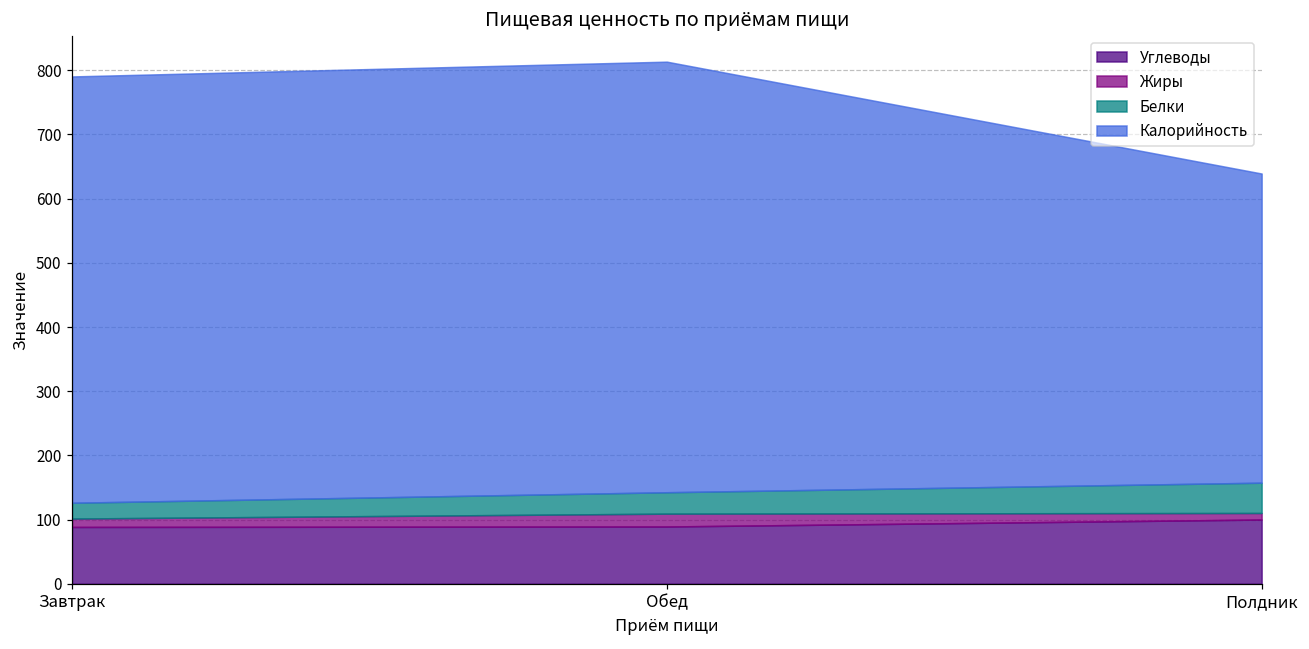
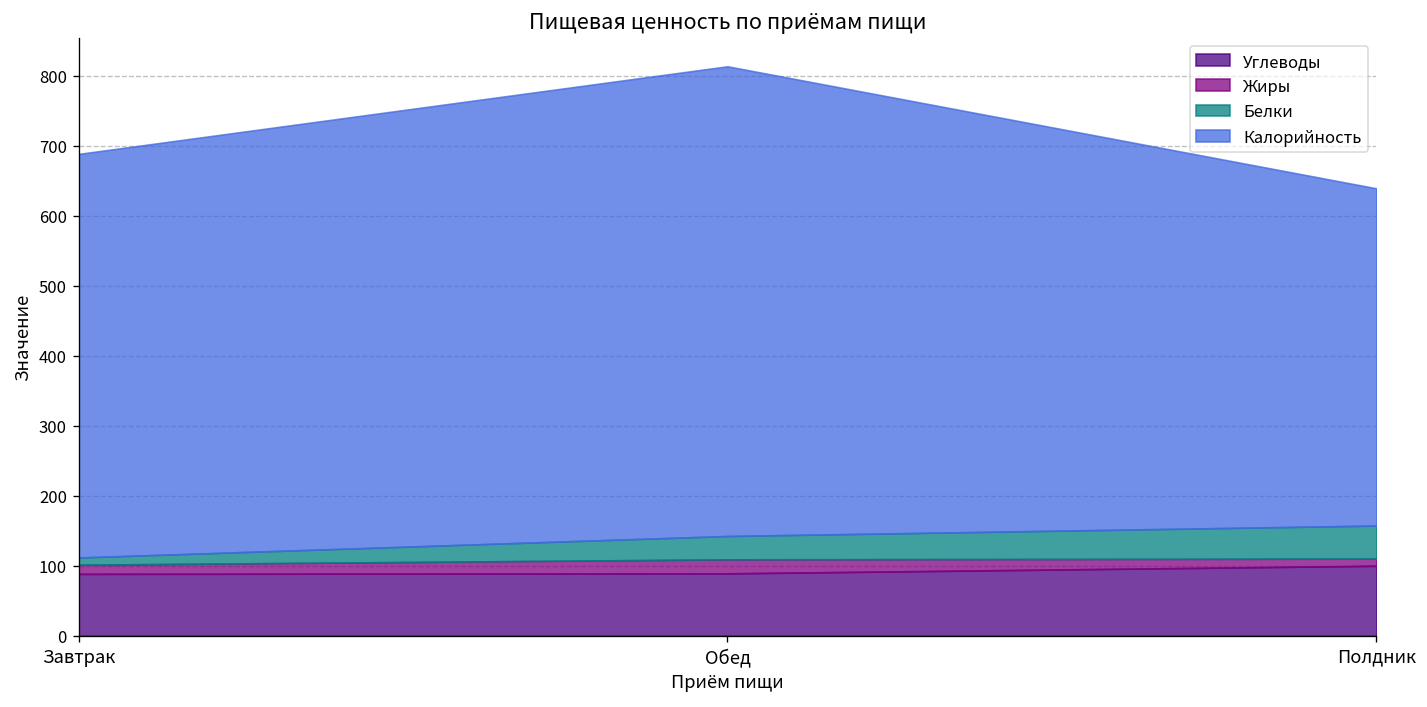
  {
    "Белки": {
-     "Завтрак": 20,
+     "Завтрак": 10,
      "Обед": 30,
      "Полдник": 50
    },
    "Калорийность": {
-     "Завтрак": 660,
+     "Завтрак": 580,
      "Обед": 670,
      "Полдник": 480
    }
  }
